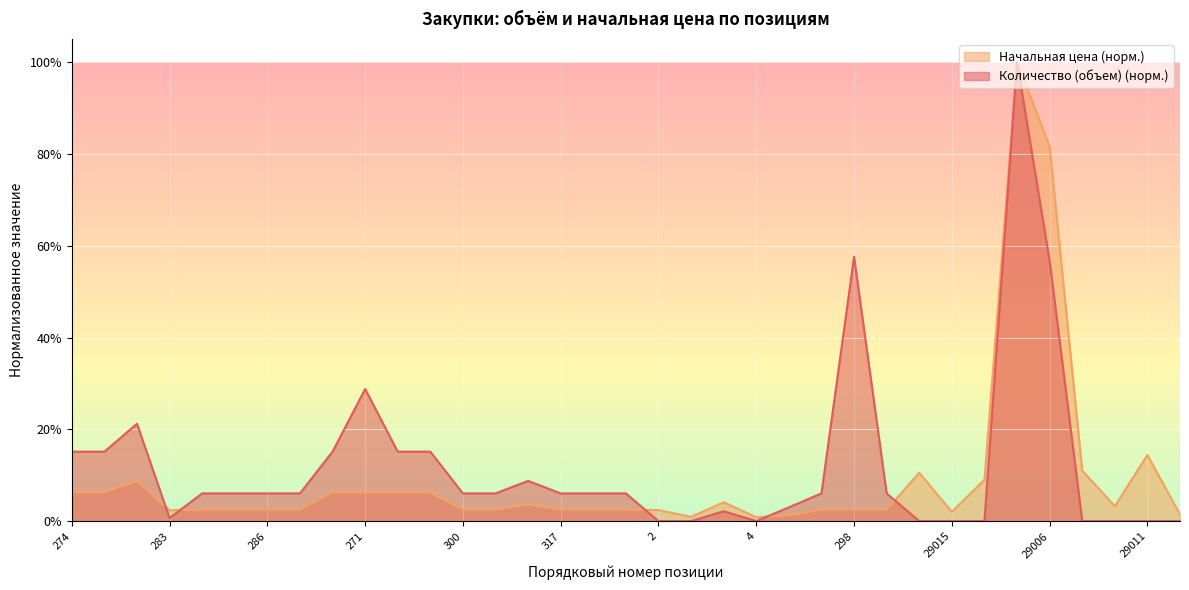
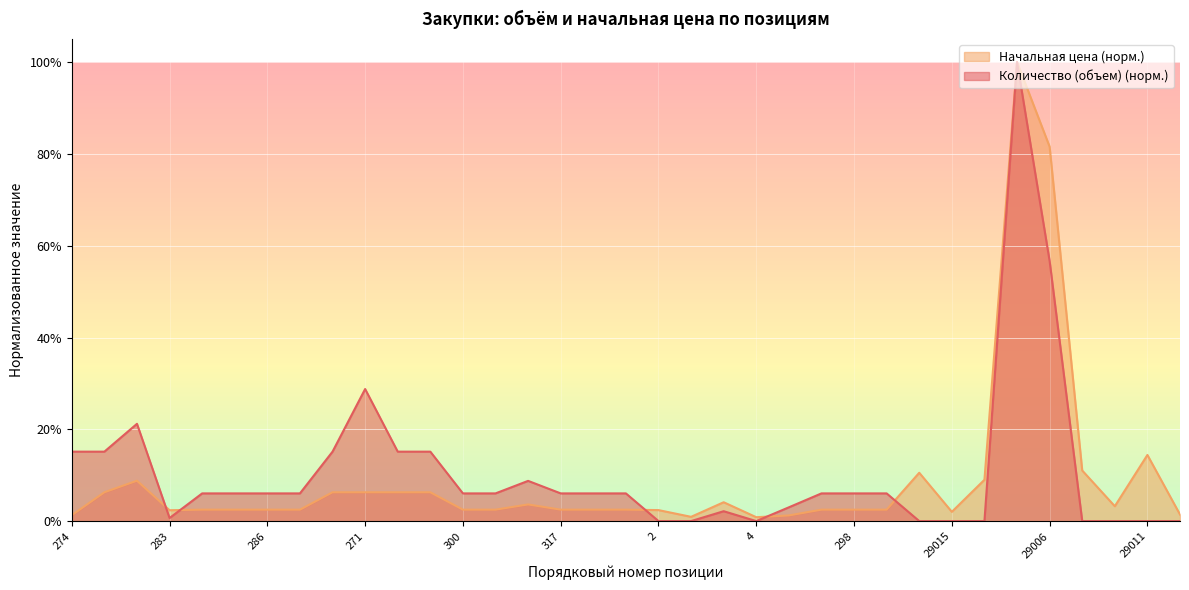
  {
    "Начальная цена (норм.)": {
-     "274": "6%",
+     "274": "1%",
      "283": "2%",
      "286": "3%",
      "271": "6%",
      "300": "3%",
      "317": "3%",
      "2": "2%",
      "4": "1%",
      "298": "3%",
      "29015": "2%",
      "29006": "82%",
      "29011": "14%"
    },
    "Количество (объем) (норм.)": {
      "274": "15%",
      "283": "1%",
      "286": "6%",
      "271": "29%",
      "300": "6%",
      "317": "6%",
      "2": "0%",
      "4": "0%",
-     "298": "58%",
+     "298": "6%",
      "29015": "0%",
      "29006": "57%",
      "29011": "0%"
    }
  }
